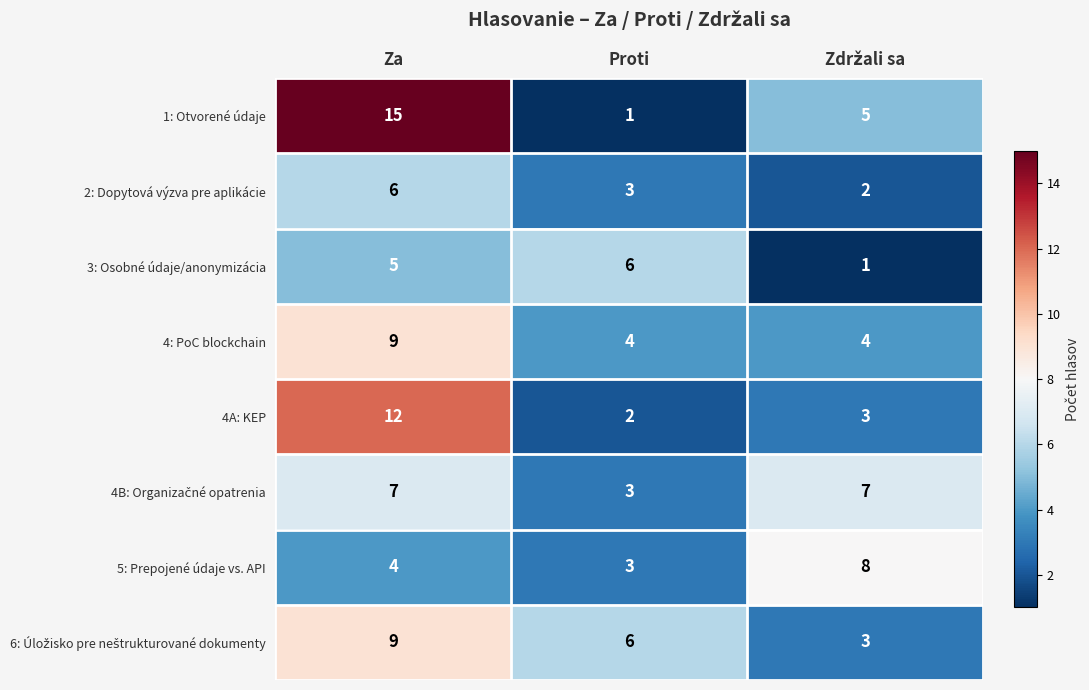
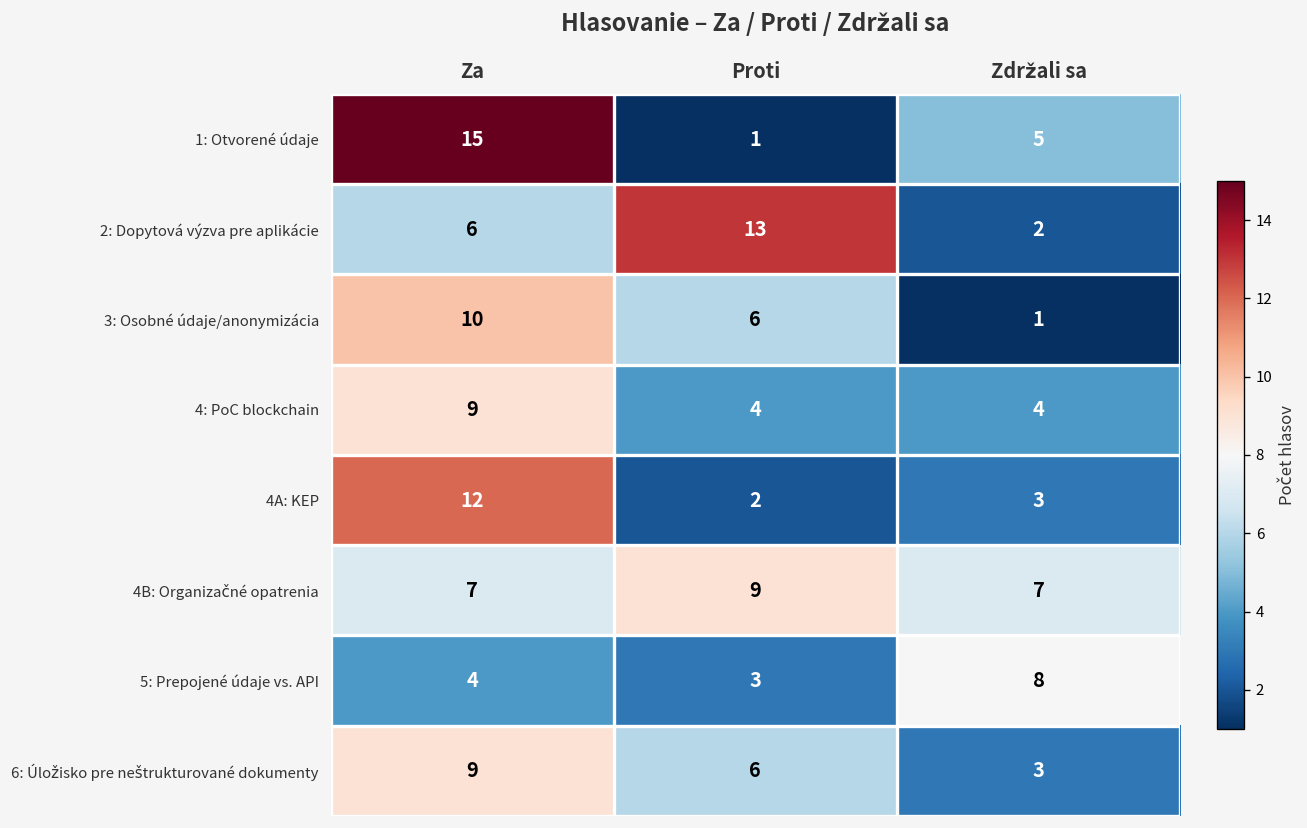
  {
    "1: Otvorené údaje": {
      "Za": 15,
      "Proti": 1,
      "Zdržali sa": 5
    },
    "2: Dopytová výzva pre aplikácie": {
      "Za": 6,
-     "Proti": 3,
+     "Proti": 13,
      "Zdržali sa": 2
    },
    "3: Osobné údaje/anonymizácia": {
-     "Za": 5,
+     "Za": 10,
      "Proti": 6,
      "Zdržali sa": 1
    },
    "4: PoC blockchain": {
      "Za": 9,
      "Proti": 4,
      "Zdržali sa": 4
    },
    "4A: KEP": {
      "Za": 12,
      "Proti": 2,
      "Zdržali sa": 3
    },
    "4B: Organizačné opatrenia": {
      "Za": 7,
-     "Proti": 3,
+     "Proti": 9,
      "Zdržali sa": 7
    },
    "5: Prepojené údaje vs. API": {
      "Za": 4,
      "Proti": 3,
      "Zdržali sa": 8
    },
    "6: Úložisko pre neštrukturované dokumenty": {
      "Za": 9,
      "Proti": 6,
      "Zdržali sa": 3
    }
  }
